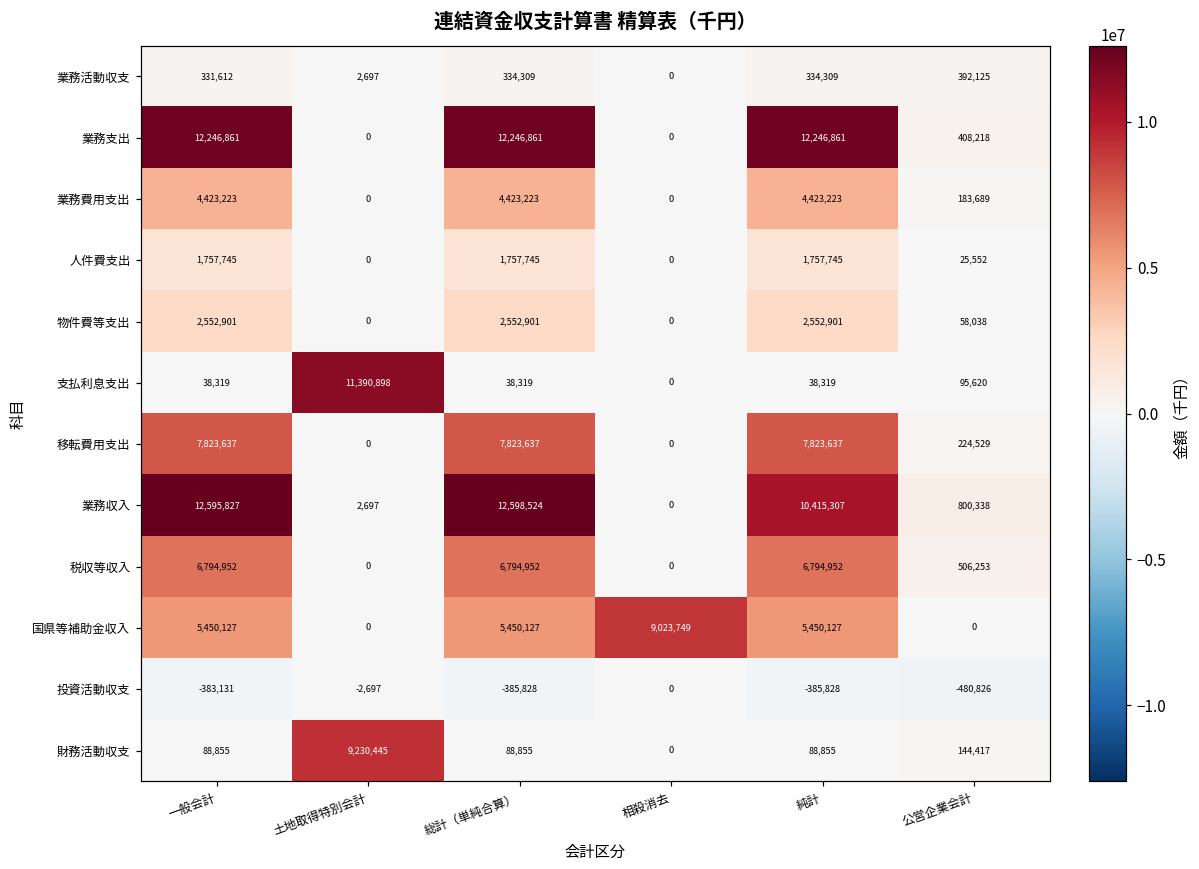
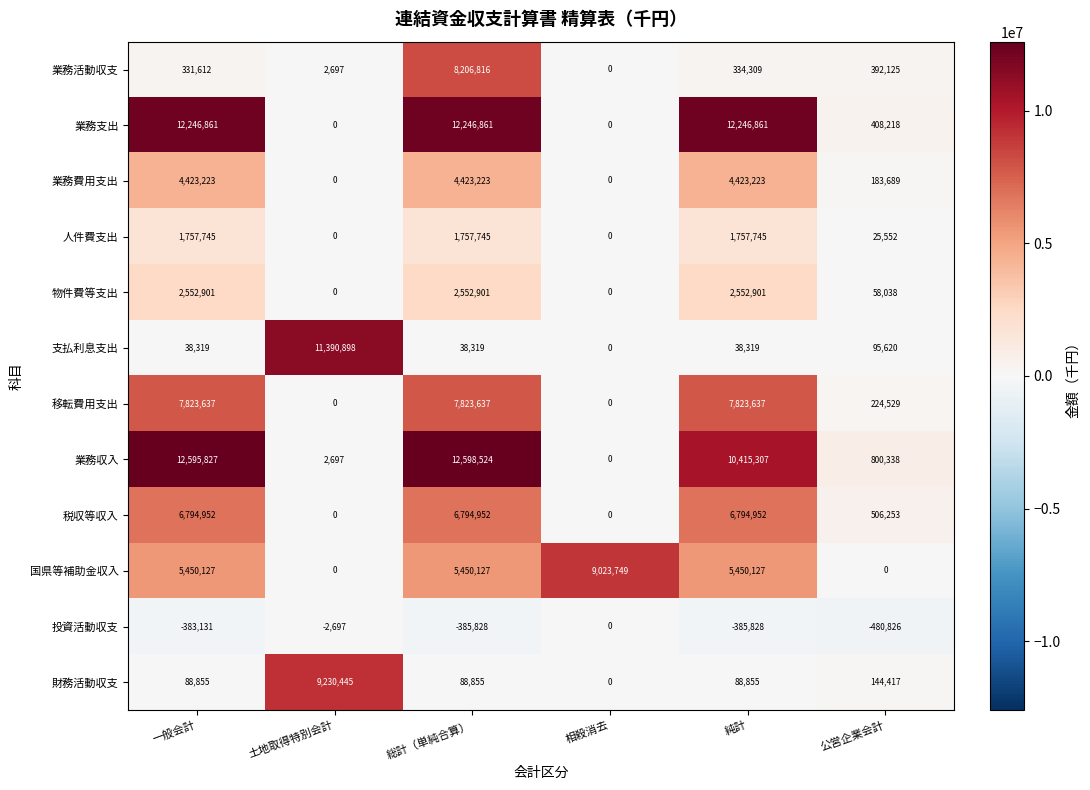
  {
    "業務活動収支": {
      "一般会計": "331,612",
      "土地取得特別会計": "2,697",
-     "総計（単純合算）": "334,309",
+     "総計（単純合算）": "8,206,816",
      "相殺消去": "0",
      "純計": "334,309",
      "公営企業会計": "392,125"
    },
    "業務支出": {
      "一般会計": "12,246,861",
      "土地取得特別会計": "0",
      "総計（単純合算）": "12,246,861",
      "相殺消去": "0",
      "純計": "12,246,861",
      "公営企業会計": "408,218"
    },
    "業務費用支出": {
      "一般会計": "4,423,223",
      "土地取得特別会計": "0",
      "総計（単純合算）": "4,423,223",
      "相殺消去": "0",
      "純計": "4,423,223",
      "公営企業会計": "183,689"
    },
    "人件費支出": {
      "一般会計": "1,757,745",
      "土地取得特別会計": "0",
      "総計（単純合算）": "1,757,745",
      "相殺消去": "0",
      "純計": "1,757,745",
      "公営企業会計": "25,552"
    },
    "物件費等支出": {
      "一般会計": "2,552,901",
      "土地取得特別会計": "0",
      "総計（単純合算）": "2,552,901",
      "相殺消去": "0",
      "純計": "2,552,901",
      "公営企業会計": "58,038"
    },
    "支払利息支出": {
      "一般会計": "38,319",
      "土地取得特別会計": "11,390,898",
      "総計（単純合算）": "38,319",
      "相殺消去": "0",
      "純計": "38,319",
      "公営企業会計": "95,620"
    },
    "移転費用支出": {
      "一般会計": "7,823,637",
      "土地取得特別会計": "0",
      "総計（単純合算）": "7,823,637",
      "相殺消去": "0",
      "純計": "7,823,637",
      "公営企業会計": "224,529"
    },
    "業務収入": {
      "一般会計": "12,595,827",
      "土地取得特別会計": "2,697",
      "総計（単純合算）": "12,598,524",
      "相殺消去": "0",
      "純計": "10,415,307",
      "公営企業会計": "800,338"
    },
    "税収等収入": {
      "一般会計": "6,794,952",
      "土地取得特別会計": "0",
      "総計（単純合算）": "6,794,952",
      "相殺消去": "0",
      "純計": "6,794,952",
      "公営企業会計": "506,253"
    },
    "国県等補助金収入": {
      "一般会計": "5,450,127",
      "土地取得特別会計": "0",
      "総計（単純合算）": "5,450,127",
      "相殺消去": "9,023,749",
      "純計": "5,450,127",
      "公営企業会計": "0"
    },
    "投資活動収支": {
      "一般会計": "-383,131",
      "土地取得特別会計": "-2,697",
      "総計（単純合算）": "-385,828",
      "相殺消去": "0",
      "純計": "-385,828",
      "公営企業会計": "-480,826"
    },
    "財務活動収支": {
      "一般会計": "88,855",
      "土地取得特別会計": "9,230,445",
      "総計（単純合算）": "88,855",
      "相殺消去": "0",
      "純計": "88,855",
      "公営企業会計": "144,417"
    }
  }
